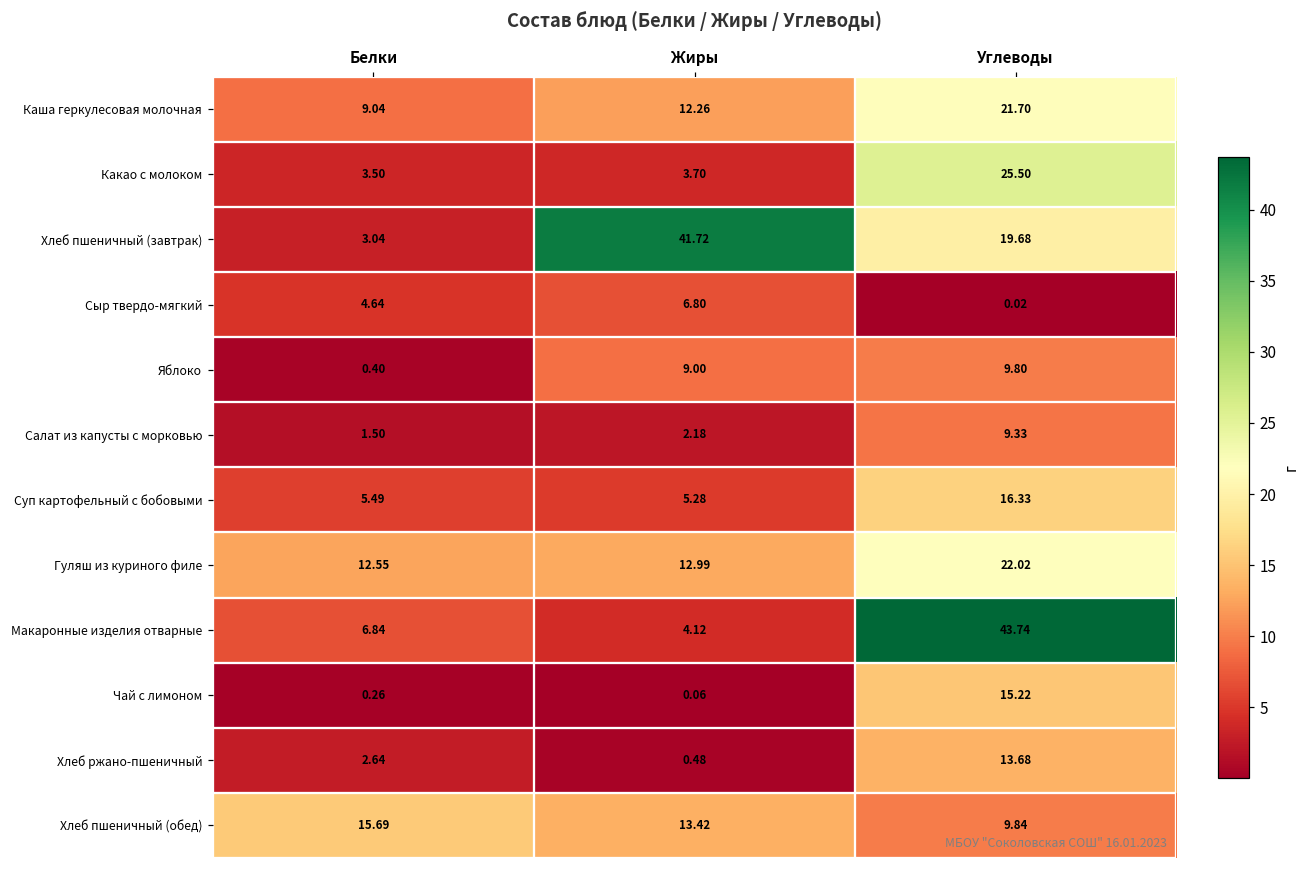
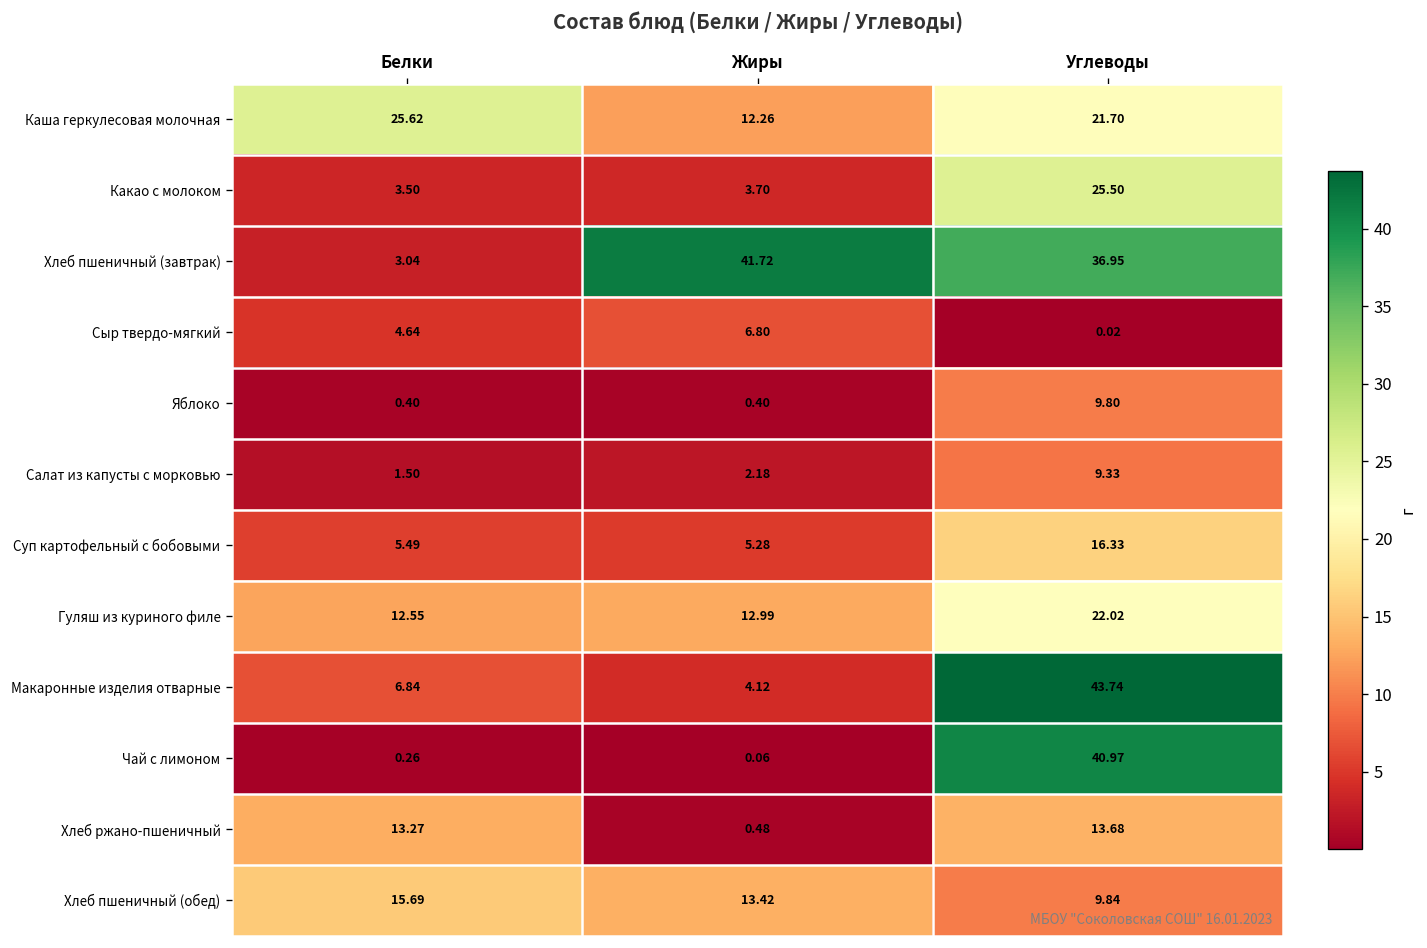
  {
    "Каша геркулесовая молочная": {
-     "Белки": 9.04,
+     "Белки": 25.62,
      "Жиры": 12.26,
      "Углеводы": 21.70
    },
    "Какао с молоком": {
      "Белки": 3.50,
      "Жиры": 3.70,
      "Углеводы": 25.50
    },
    "Хлеб пшеничный (завтрак)": {
      "Белки": 3.04,
      "Жиры": 41.72,
-     "Углеводы": 19.68
+     "Углеводы": 36.95
    },
    "Сыр твердо-мягкий": {
      "Белки": 4.64,
      "Жиры": 6.80,
      "Углеводы": 0.02
    },
    "Яблоко": {
      "Белки": 0.40,
-     "Жиры": 9.00,
+     "Жиры": 0.40,
      "Углеводы": 9.80
    },
    "Салат из капусты с морковью": {
      "Белки": 1.50,
      "Жиры": 2.18,
      "Углеводы": 9.33
    },
    "Суп картофельный с бобовыми": {
      "Белки": 5.49,
      "Жиры": 5.28,
      "Углеводы": 16.33
    },
    "Гуляш из куриного филе": {
      "Белки": 12.55,
      "Жиры": 12.99,
      "Углеводы": 22.02
    },
    "Макаронные изделия отварные": {
      "Белки": 6.84,
      "Жиры": 4.12,
      "Углеводы": 43.74
    },
    "Чай с лимоном": {
      "Белки": 0.26,
      "Жиры": 0.06,
-     "Углеводы": 15.22
+     "Углеводы": 40.97
    },
    "Хлеб ржано-пшеничный": {
-     "Белки": 2.64,
+     "Белки": 13.27,
      "Жиры": 0.48,
      "Углеводы": 13.68
    },
    "Хлеб пшеничный (обед)": {
      "Белки": 15.69,
      "Жиры": 13.42
    }
  }
